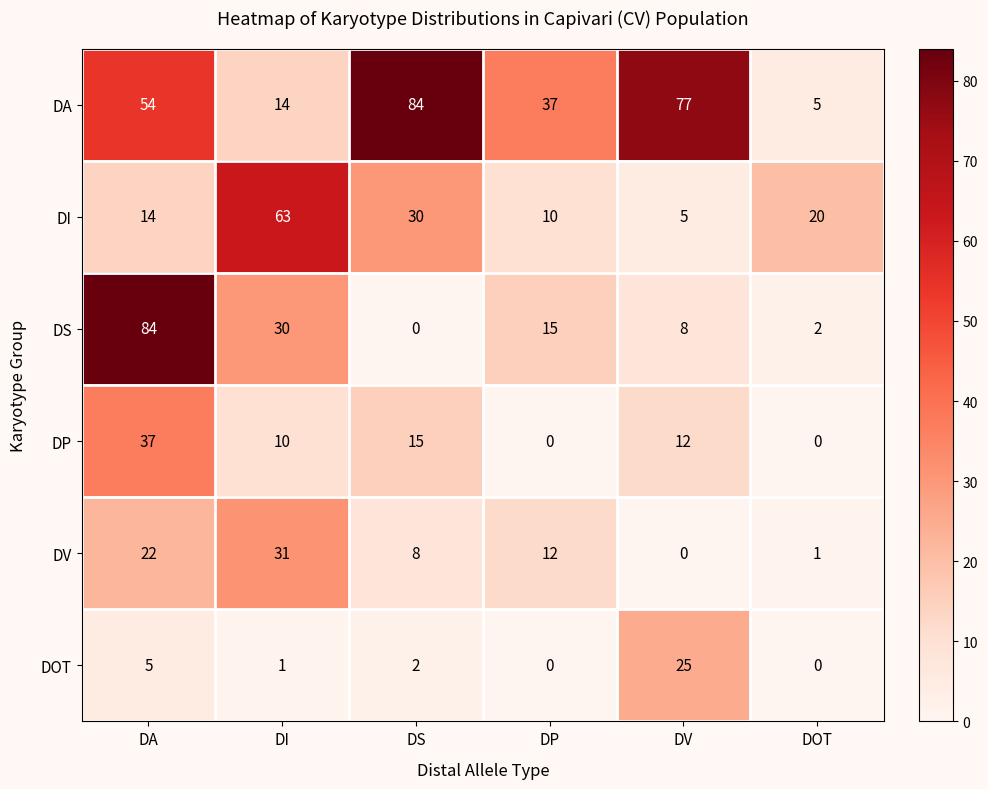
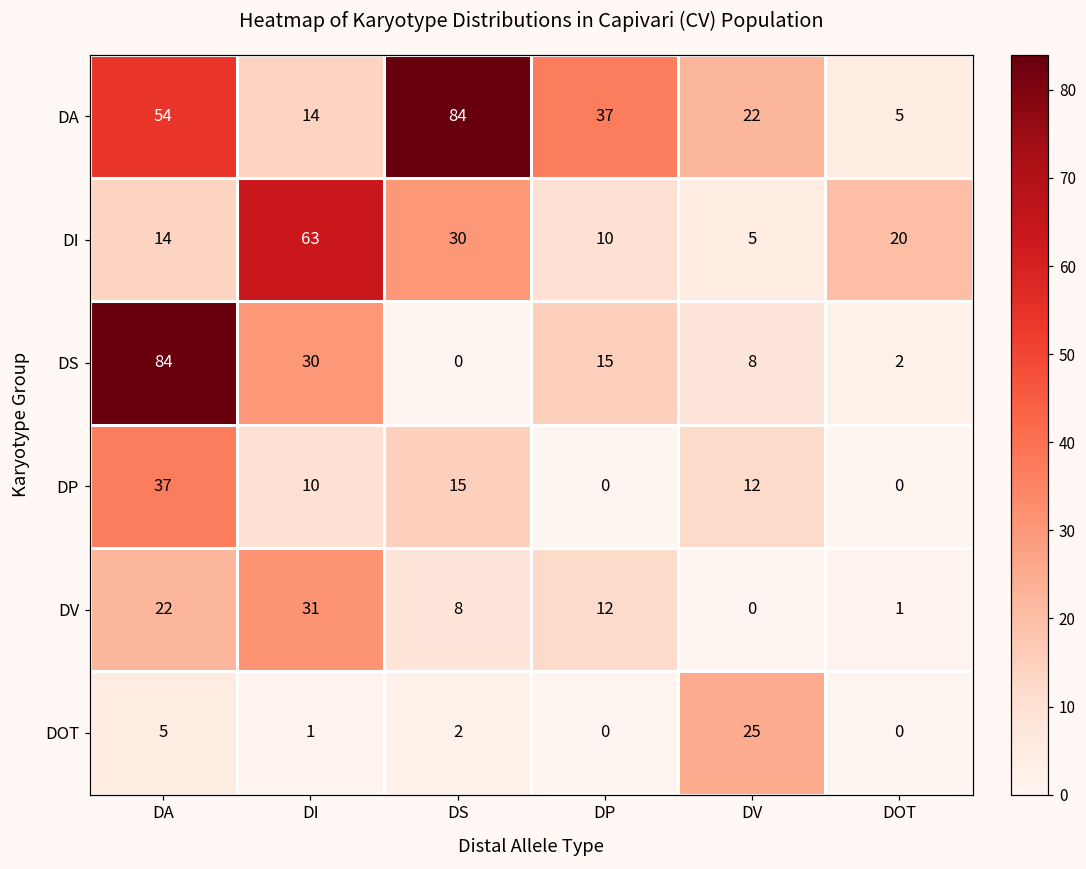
  {
    "DA": {
      "DA": 54,
      "DI": 14,
      "DS": 84,
      "DP": 37,
-     "DV": 77,
+     "DV": 22,
      "DOT": 5
    },
    "DI": {
      "DA": 14,
      "DI": 63,
      "DS": 30,
      "DP": 10,
      "DV": 5,
      "DOT": 20
    },
    "DS": {
      "DA": 84,
      "DI": 30,
      "DS": 0,
      "DP": 15,
      "DV": 8,
      "DOT": 2
    },
    "DP": {
      "DA": 37,
      "DI": 10,
      "DS": 15,
      "DP": 0,
      "DV": 12,
      "DOT": 0
    },
    "DV": {
      "DA": 22,
      "DI": 31,
      "DS": 8,
      "DP": 12,
      "DV": 0,
      "DOT": 1
    },
    "DOT": {
      "DA": 5,
      "DI": 1,
      "DS": 2,
      "DP": 0,
      "DV": 25,
      "DOT": 0
    }
  }
